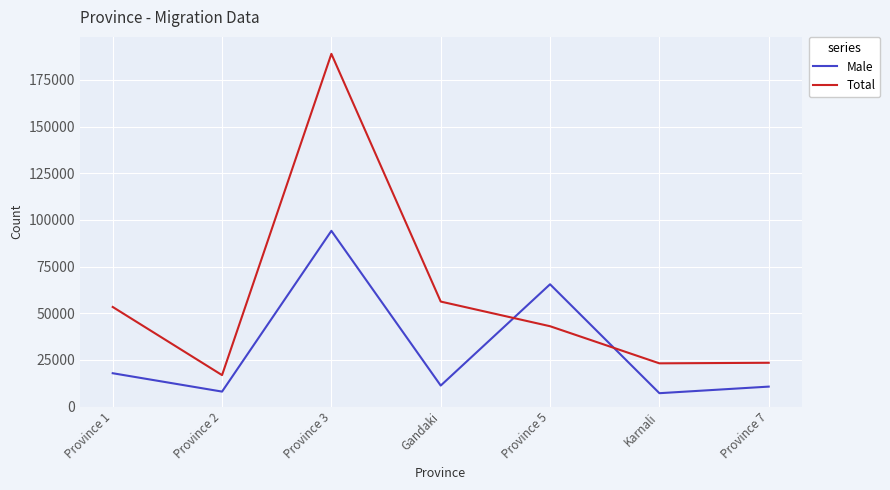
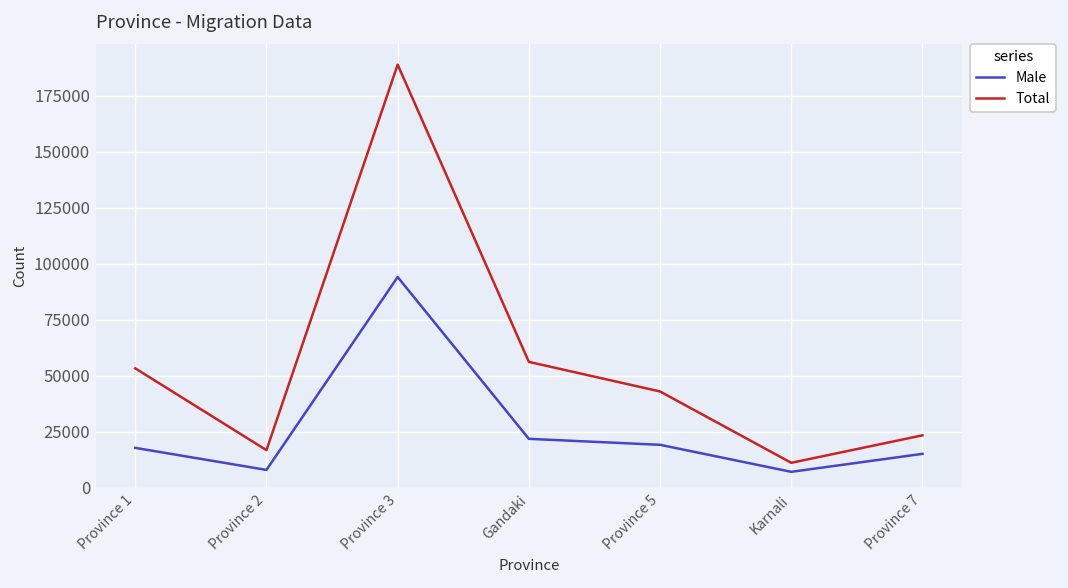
  {
    "Male": {
      "Province 1": 18000,
      "Province 2": 8000,
      "Province 3": 94000,
-     "Gandaki": 11000,
-     "Province 5": 66000,
+     "Gandaki": 22000,
+     "Province 5": 19000,
      "Karnali": 7000,
-     "Province 7": 11000
+     "Province 7": 15000
    },
    "Total": {
      "Province 1": 53000,
      "Province 2": 17000,
      "Province 3": 189000,
      "Gandaki": 56000,
      "Province 5": 43000,
-     "Karnali": 23000,
+     "Karnali": 11000,
      "Province 7": 23000
    }
  }
